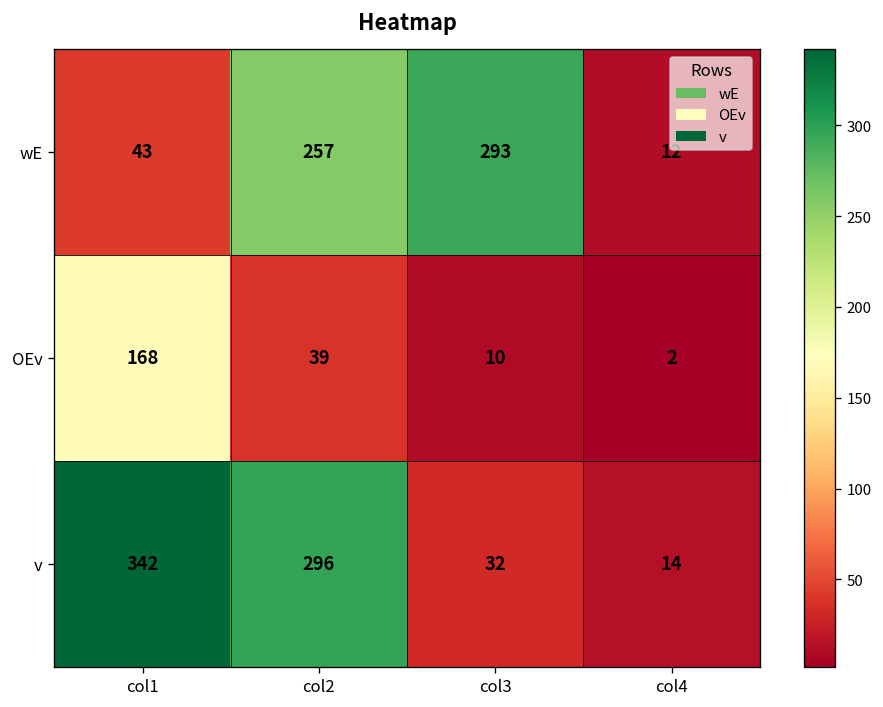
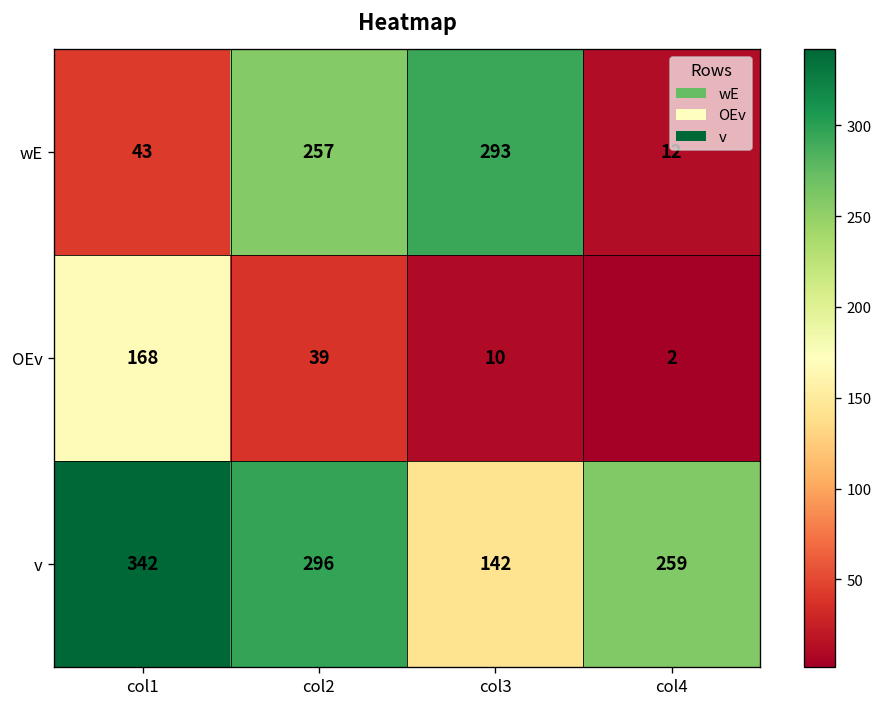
  {
    "wE": {
      "col1": 43,
      "col2": 257,
      "col3": 293
    },
    "OEv": {
      "col1": 168,
      "col2": 39,
      "col3": 10,
      "col4": 2
    },
    "v": {
      "col1": 342,
      "col2": 296,
-     "col3": 32,
-     "col4": 14
+     "col3": 142,
+     "col4": 259
    }
  }
